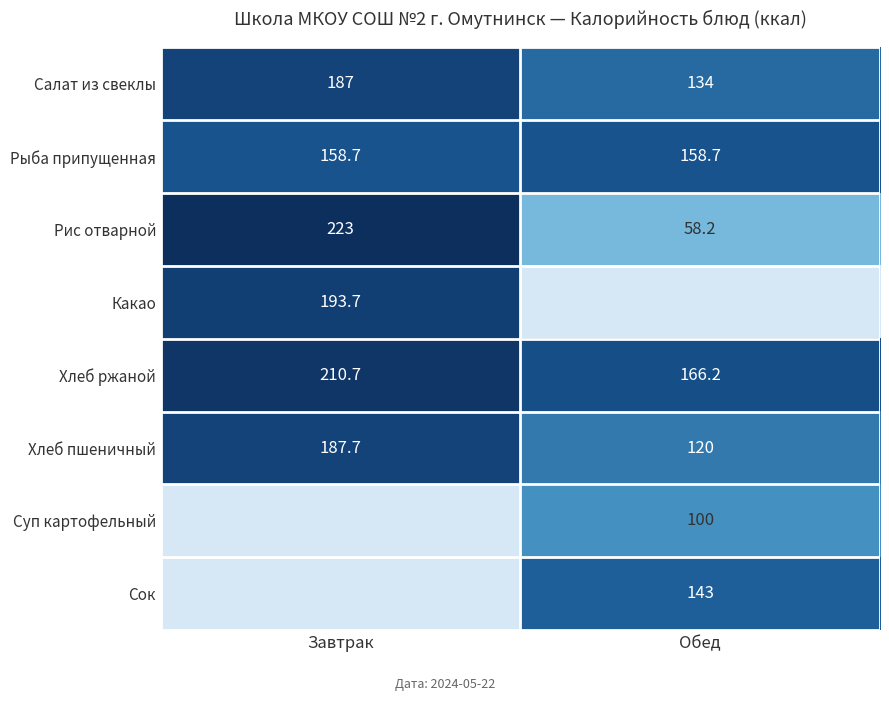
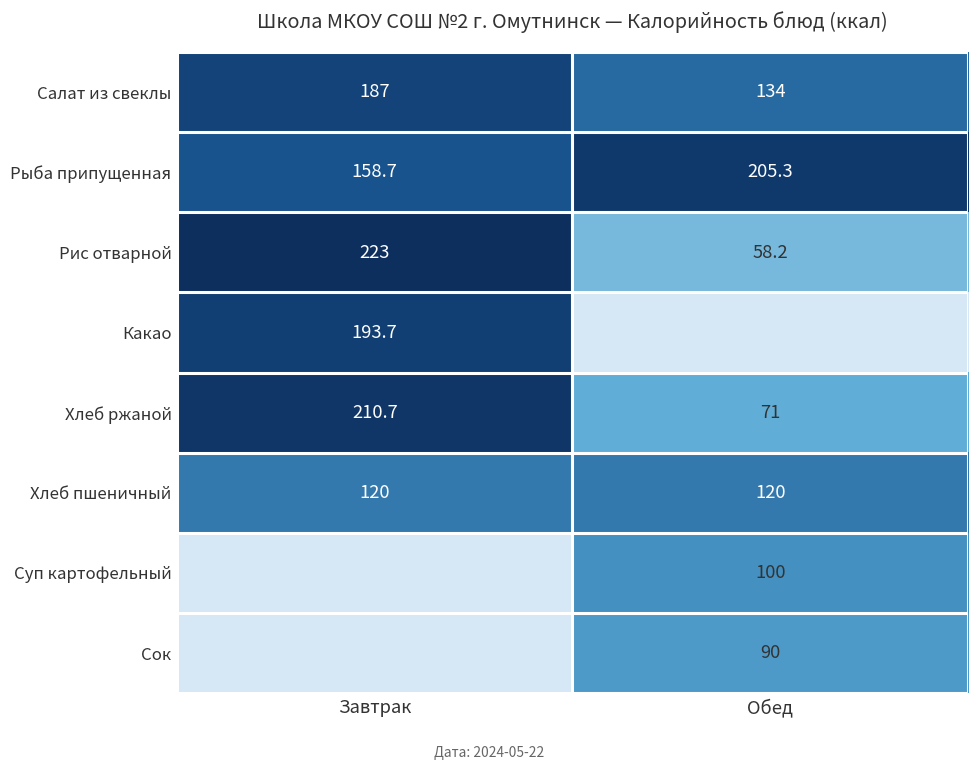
  {
    "Салат из свеклы": {
      "Завтрак": 187,
      "Обед": 134
    },
    "Рыба припущенная": {
      "Завтрак": 158.7,
-     "Обед": 158.7
+     "Обед": 205.3
    },
    "Рис отварной": {
      "Завтрак": 223,
      "Обед": 58.2
    },
    "Какао": {
      "Завтрак": 193.7
    },
    "Хлеб ржаной": {
      "Завтрак": 210.7,
-     "Обед": 166.2
+     "Обед": 71
    },
    "Хлеб пшеничный": {
-     "Завтрак": 187.7,
+     "Завтрак": 120,
      "Обед": 120
    },
    "Суп картофельный": {
      "Обед": 100
    },
    "Сок": {
-     "Обед": 143
+     "Обед": 90
    }
  }
